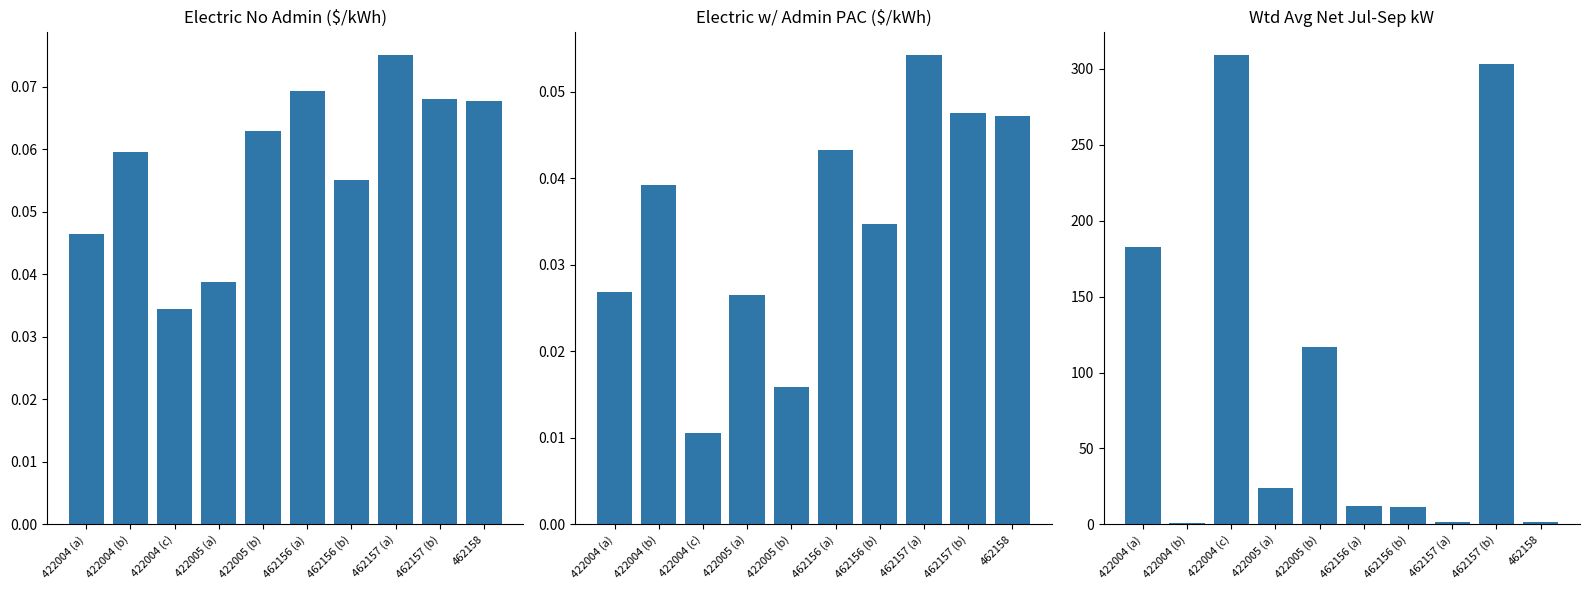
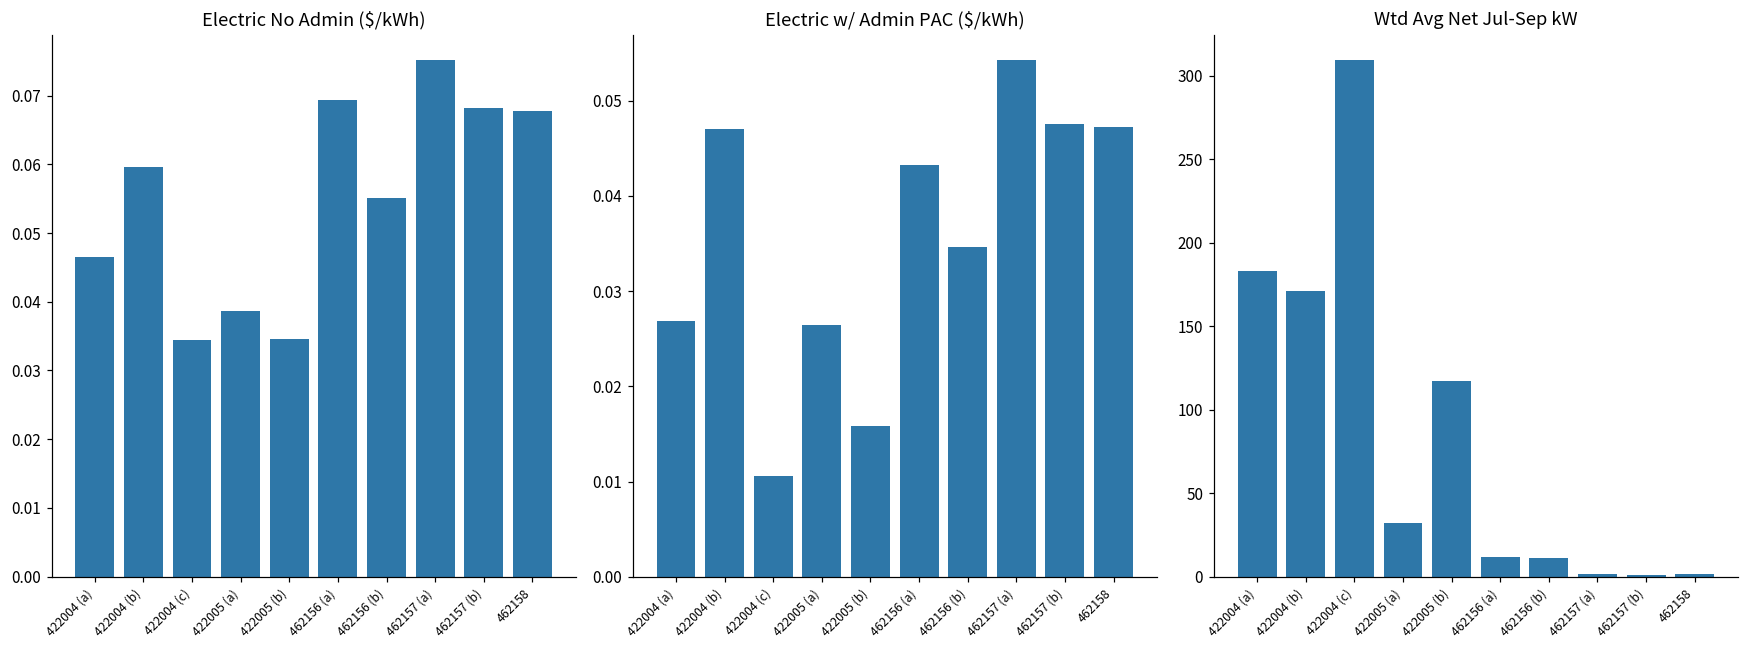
  {
    "Electric No Admin ($/kWh)": {
      "422004 (a)": 0.047,
      "422004 (b)": 0.060,
      "422004 (c)": 0.034,
      "422005 (a)": 0.039,
-     "422005 (b)": 0.063,
+     "422005 (b)": 0.035,
      "462156 (a)": 0.069,
      "462156 (b)": 0.055,
      "462157 (a)": 0.075,
      "462157 (b)": 0.068,
      "462158": 0.068
    },
    "Electric w/ Admin PAC ($/kWh)": {
      "422004 (a)": 0.027,
-     "422004 (b)": 0.039,
+     "422004 (b)": 0.047,
      "422004 (c)": 0.011,
      "422005 (a)": 0.026,
      "422005 (b)": 0.016,
      "462156 (a)": 0.043,
      "462156 (b)": 0.035,
      "462157 (a)": 0.054,
      "462157 (b)": 0.048,
      "462158": 0.047
    },
    "Wtd Avg Net Jul-Sep kW": {
      "422004 (a)": 183,
-     "422004 (b)": 1,
+     "422004 (b)": 171,
      "422004 (c)": 309,
-     "422005 (a)": 24,
+     "422005 (a)": 32,
      "422005 (b)": 117,
      "462156 (a)": 12,
      "462156 (b)": 11,
-     "462157 (b)": 304
+     "462157 (b)": 1
    }
  }
